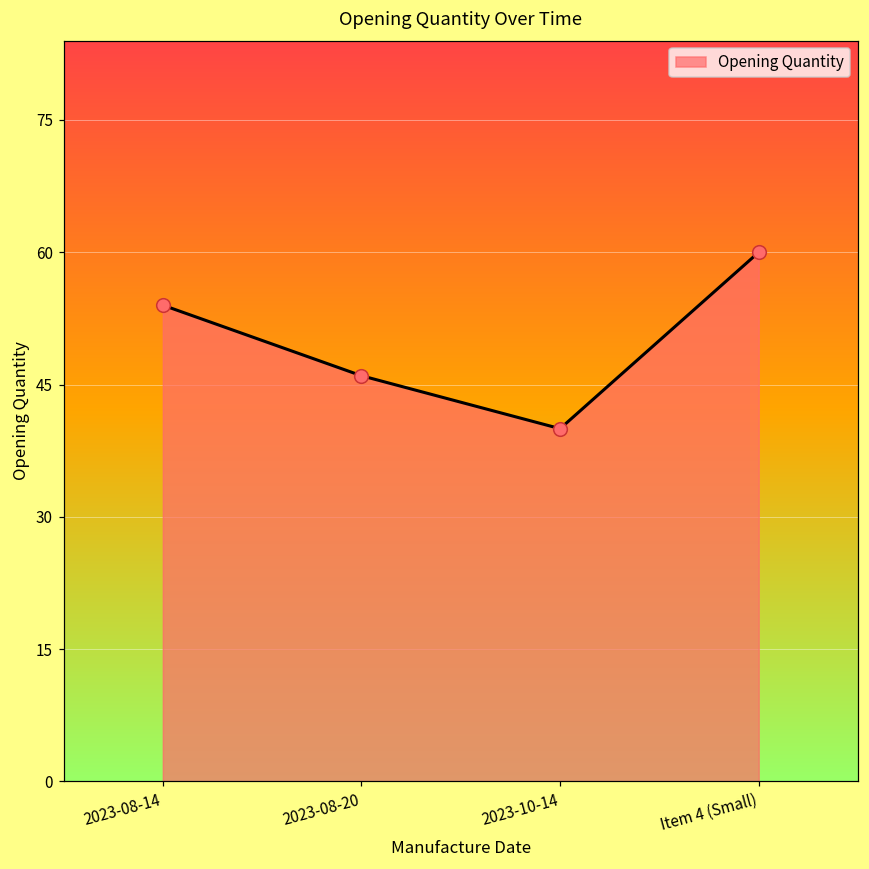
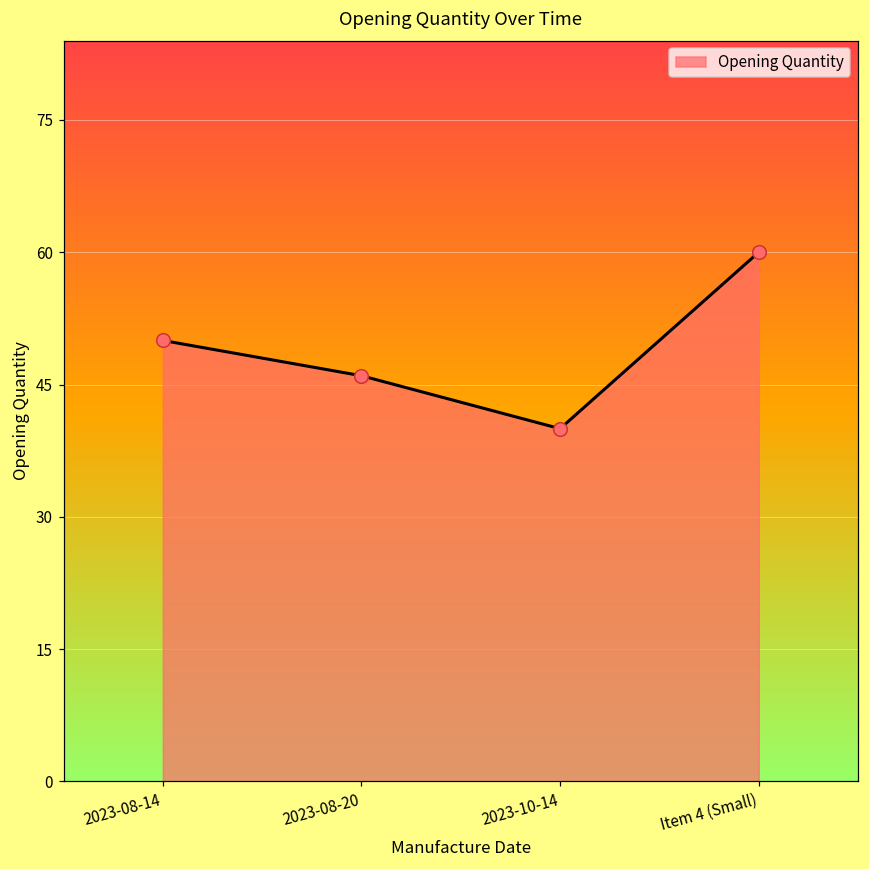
  {
-   "2023-08-14": 54,
+   "2023-08-14": 50,
    "2023-08-20": 46,
    "2023-10-14": 40,
    "Item 4 (Small)": 60
  }
